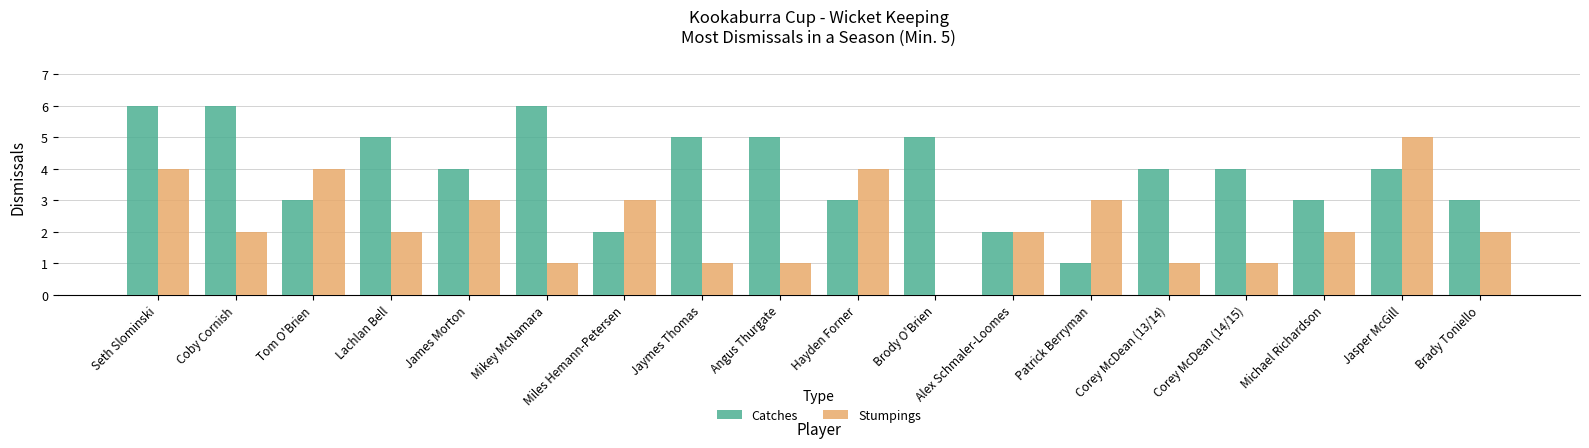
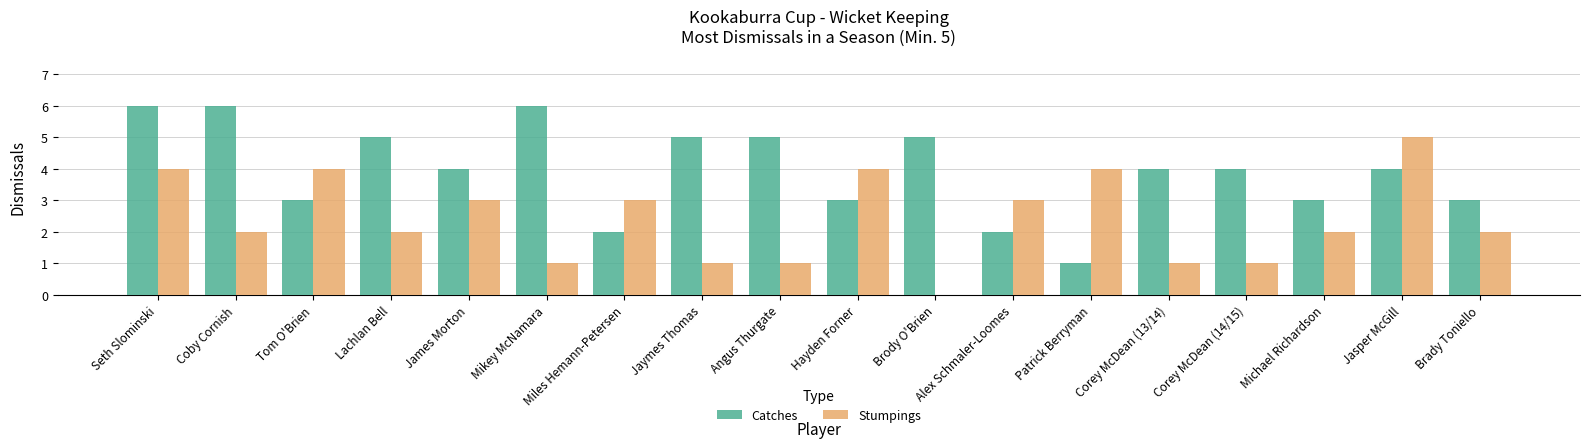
  {
    "Catches": {
      "Seth Slominski": 6,
      "Coby Cornish": 6,
      "Tom O'Brien": 3,
      "Lachlan Bell": 5,
      "James Morton": 4,
      "Mikey McNamara": 6,
      "Miles Hemann-Petersen": 2,
      "Jaymes Thomas": 5,
      "Angus Thurgate": 5,
      "Hayden Forner": 3,
      "Brody O'Brien": 5,
      "Alex Schmaler-Loomes": 2,
      "Patrick Berryman": 1,
      "Corey McDean (13/14)": 4,
      "Corey McDean (14/15)": 4,
      "Michael Richardson": 3,
      "Jasper McGill": 4,
      "Brady Toniello": 3
    },
    "Stumpings": {
      "Seth Slominski": 4,
      "Coby Cornish": 2,
      "Tom O'Brien": 4,
      "Lachlan Bell": 2,
      "James Morton": 3,
      "Mikey McNamara": 1,
      "Miles Hemann-Petersen": 3,
      "Jaymes Thomas": 1,
      "Angus Thurgate": 1,
      "Hayden Forner": 4,
      "Brody O'Brien": 0,
-     "Alex Schmaler-Loomes": 2,
-     "Patrick Berryman": 3,
+     "Alex Schmaler-Loomes": 3,
+     "Patrick Berryman": 4,
      "Corey McDean (13/14)": 1,
      "Corey McDean (14/15)": 1,
      "Michael Richardson": 2,
      "Jasper McGill": 5,
      "Brady Toniello": 2
    }
  }
